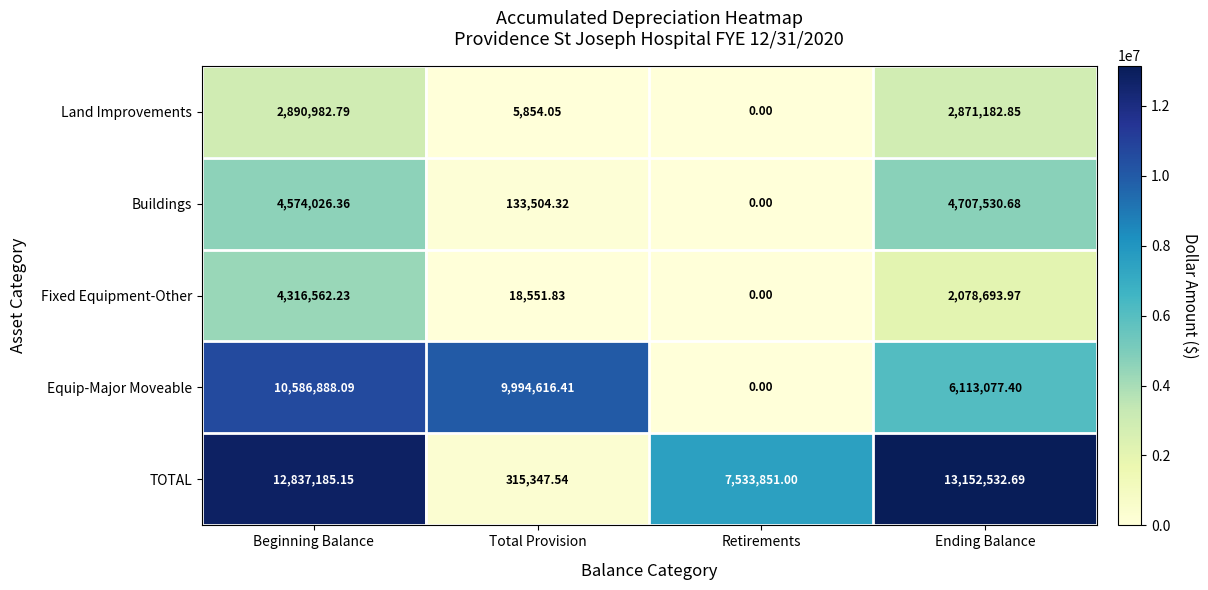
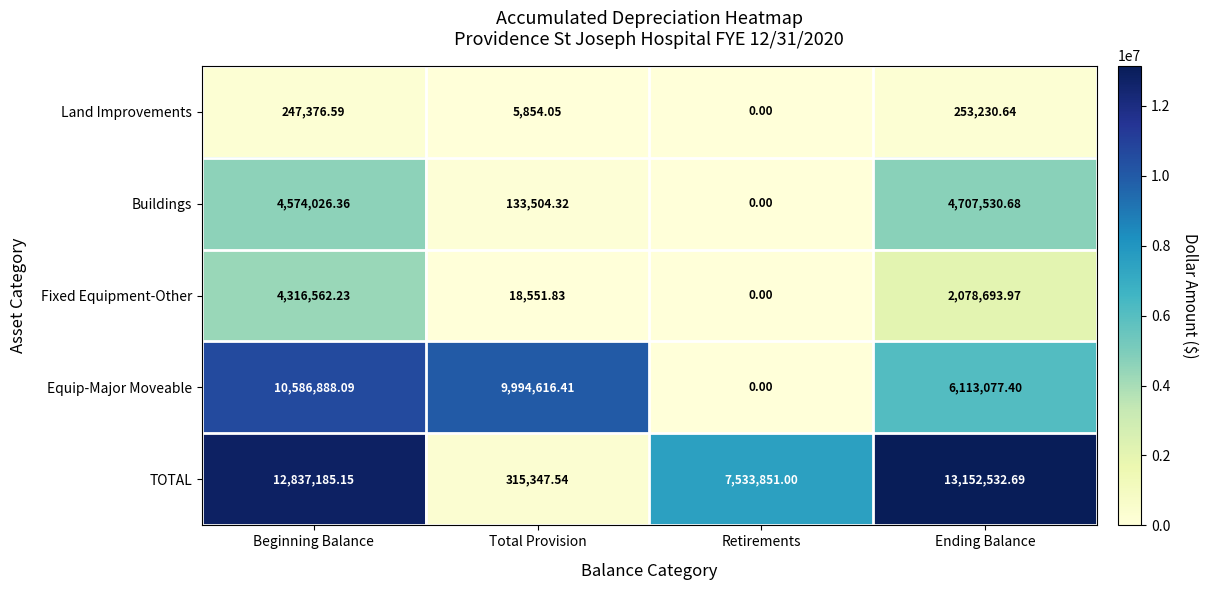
  {
    "Land Improvements": {
-     "Beginning Balance": "2,890,982.79",
+     "Beginning Balance": "247,376.59",
      "Total Provision": "5,854.05",
      "Retirements": "0.00",
-     "Ending Balance": "2,871,182.85"
+     "Ending Balance": "253,230.64"
    },
    "Buildings": {
      "Beginning Balance": "4,574,026.36",
      "Total Provision": "133,504.32",
      "Retirements": "0.00",
      "Ending Balance": "4,707,530.68"
    },
    "Fixed Equipment-Other": {
      "Beginning Balance": "4,316,562.23",
      "Total Provision": "18,551.83",
      "Retirements": "0.00",
      "Ending Balance": "2,078,693.97"
    },
    "Equip-Major Moveable": {
      "Beginning Balance": "10,586,888.09",
      "Total Provision": "9,994,616.41",
      "Retirements": "0.00",
      "Ending Balance": "6,113,077.40"
    },
    "TOTAL": {
      "Beginning Balance": "12,837,185.15",
      "Total Provision": "315,347.54",
      "Retirements": "7,533,851.00",
      "Ending Balance": "13,152,532.69"
    }
  }
